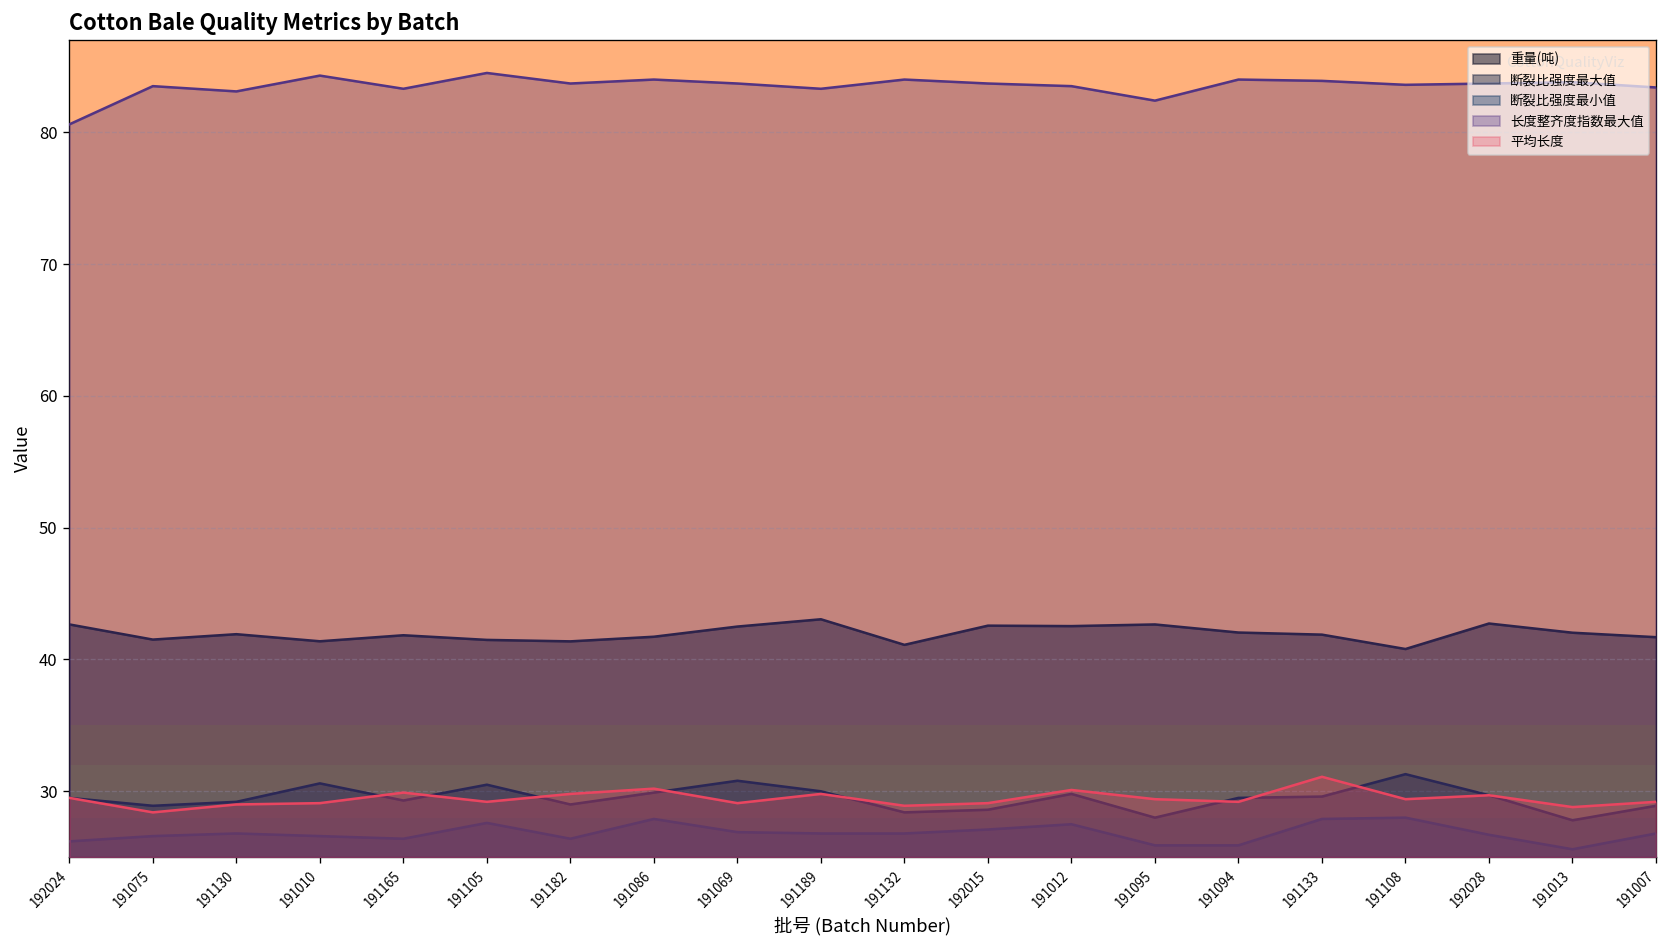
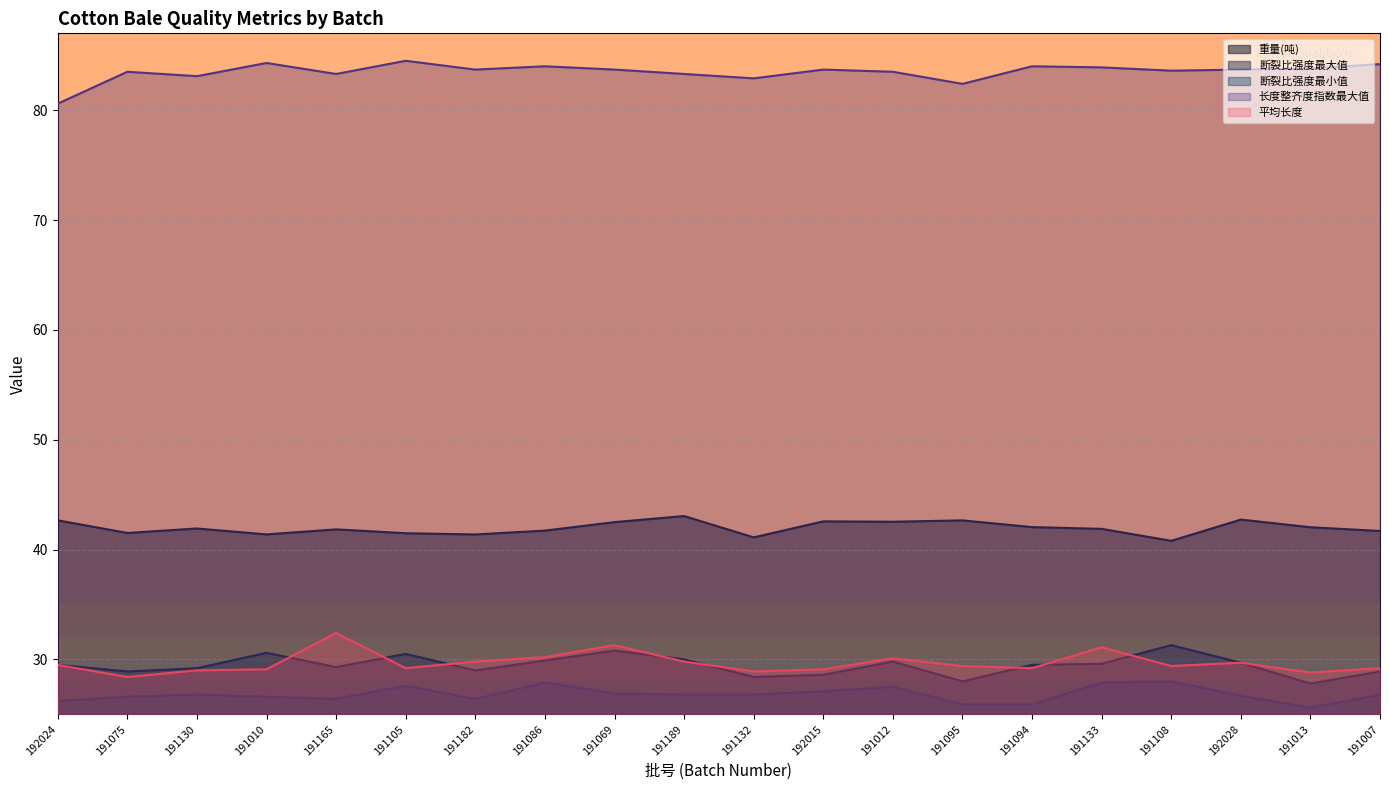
  {
    "长度整齐度指数最大值": {
      "192024": 80.6,
      "191075": 83.5,
      "191130": 83.1,
      "191010": 84.3,
      "191165": 83.3,
      "191105": 84.5,
      "191182": 83.7,
      "191086": 84.0,
      "191069": 83.7,
      "191189": 83.3,
-     "191132": 84.0,
+     "191132": 82.9,
      "192015": 83.7,
      "191012": 83.5,
      "191095": 82.4,
      "191094": 84.0,
      "191133": 83.9,
      "191108": 83.6,
-     "191007": 83.4
+     "191007": 84.2
    },
    "平均长度": {
      "191075": 28.4,
      "191010": 29.1,
-     "191165": 29.9,
+     "191165": 32.4,
      "191105": 29.2,
      "191182": 29.8,
      "191086": 30.2,
-     "191069": 29.1,
+     "191069": 31.3,
      "191132": 28.9,
      "192015": 29.1,
      "191012": 30.1,
      "191095": 29.4,
      "191094": 29.2,
      "191133": 31.1,
      "191108": 29.4,
      "191013": 28.8,
      "191007": 29.2
    }
  }
